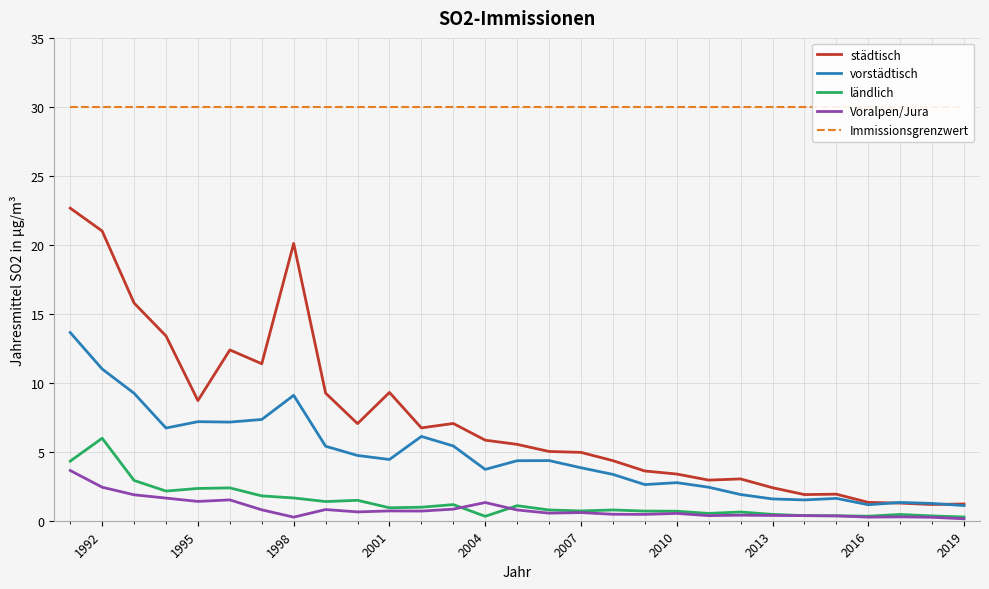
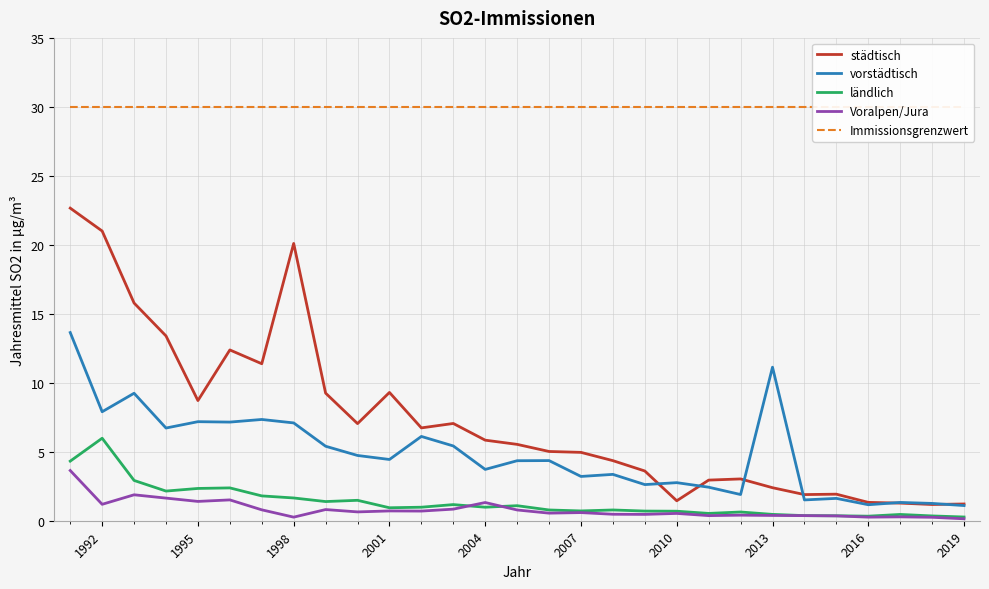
  {
    "städtisch": {
      "1992": 21.0,
      "1995": 8.7,
      "1998": 20.1,
      "2001": 9.3,
      "2004": 5.8,
      "2007": 5.0,
-     "2010": 3.4,
+     "2010": 1.4,
      "2013": 2.4
    },
    "vorstädtisch": {
-     "1992": 11.0,
+     "1992": 7.9,
      "1995": 7.2,
-     "1998": 9.1,
+     "1998": 7.1,
      "2001": 4.4,
      "2004": 3.7,
-     "2007": 3.8,
+     "2007": 3.2,
      "2010": 2.8,
-     "2013": 1.6
+     "2013": 11.1
    },
    "ländlich": {
      "1992": 6.0,
      "1995": 2.3,
      "1998": 1.7,
      "2001": 0.9,
-     "2004": 0.3
+     "2004": 1.0
    },
    "Voralpen/Jura": {
-     "1992": 2.4,
+     "1992": 1.2,
      "1995": 1.4,
      "1998": 0.3,
      "2001": 0.7,
      "2004": 1.3
    },
    "Immissionsgrenzwert": {
      "1992": 30.0,
      "1995": 30.0,
      "1998": 30.0,
      "2001": 30.0,
      "2004": 30.0,
      "2007": 30.0,
      "2010": 30.0,
      "2013": 30.0
    }
  }
